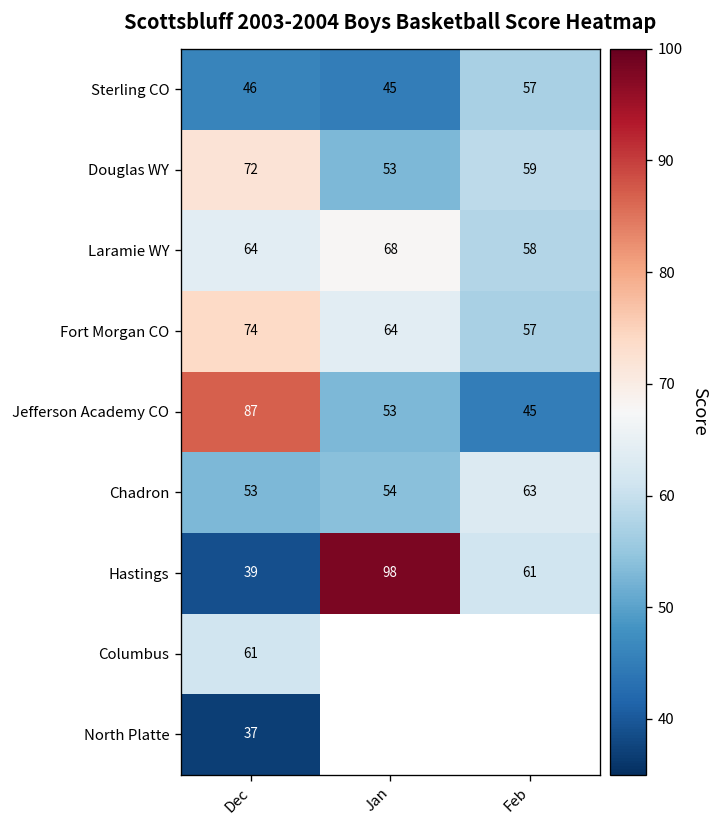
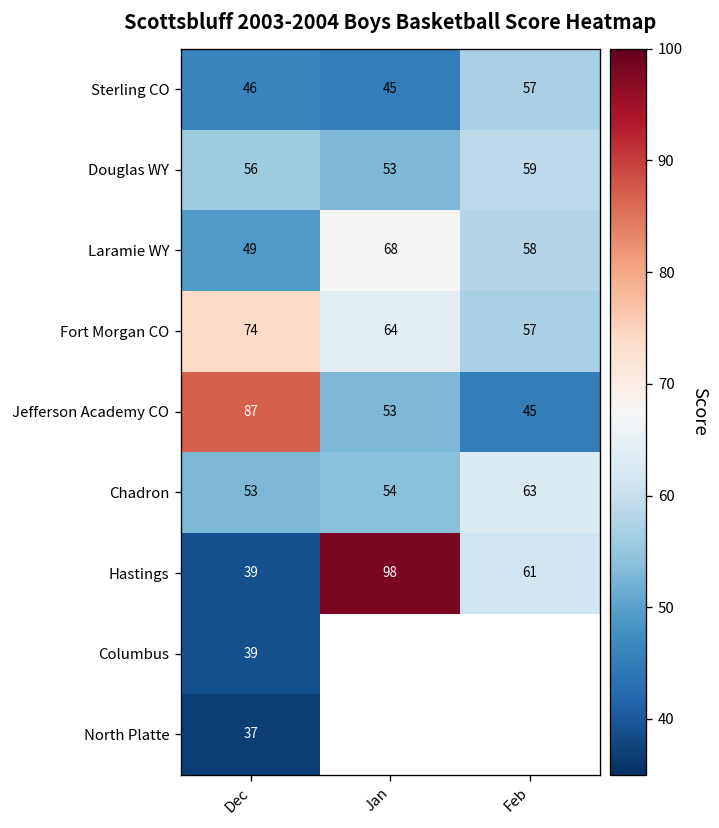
  {
    "Sterling CO": {
      "Dec": 46,
      "Jan": 45,
      "Feb": 57
    },
    "Douglas WY": {
-     "Dec": 72,
+     "Dec": 56,
      "Jan": 53,
      "Feb": 59
    },
    "Laramie WY": {
-     "Dec": 64,
+     "Dec": 49,
      "Jan": 68,
      "Feb": 58
    },
    "Fort Morgan CO": {
      "Dec": 74,
      "Jan": 64,
      "Feb": 57
    },
    "Jefferson Academy CO": {
      "Dec": 87,
      "Jan": 53,
      "Feb": 45
    },
    "Chadron": {
      "Dec": 53,
      "Jan": 54,
      "Feb": 63
    },
    "Hastings": {
      "Dec": 39,
      "Jan": 98,
      "Feb": 61
    },
    "Columbus": {
-     "Dec": 61
+     "Dec": 39
    },
    "North Platte": {
      "Dec": 37
    }
  }
